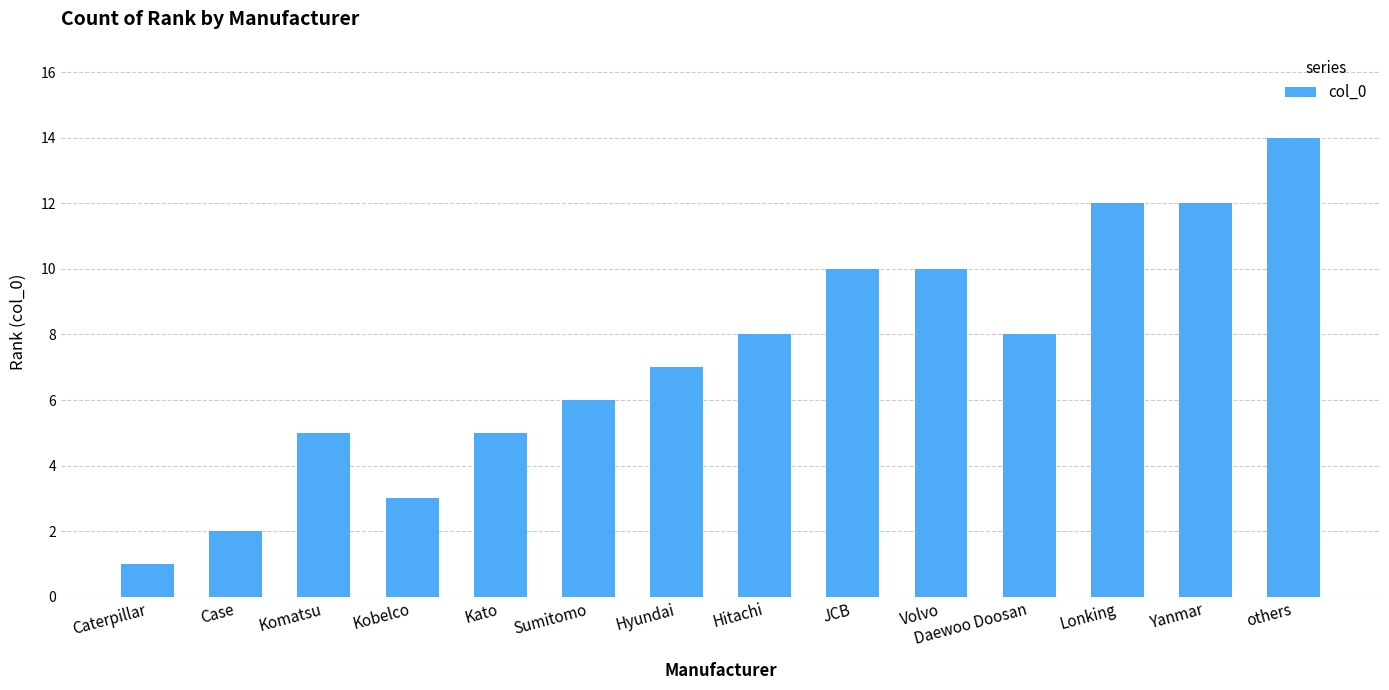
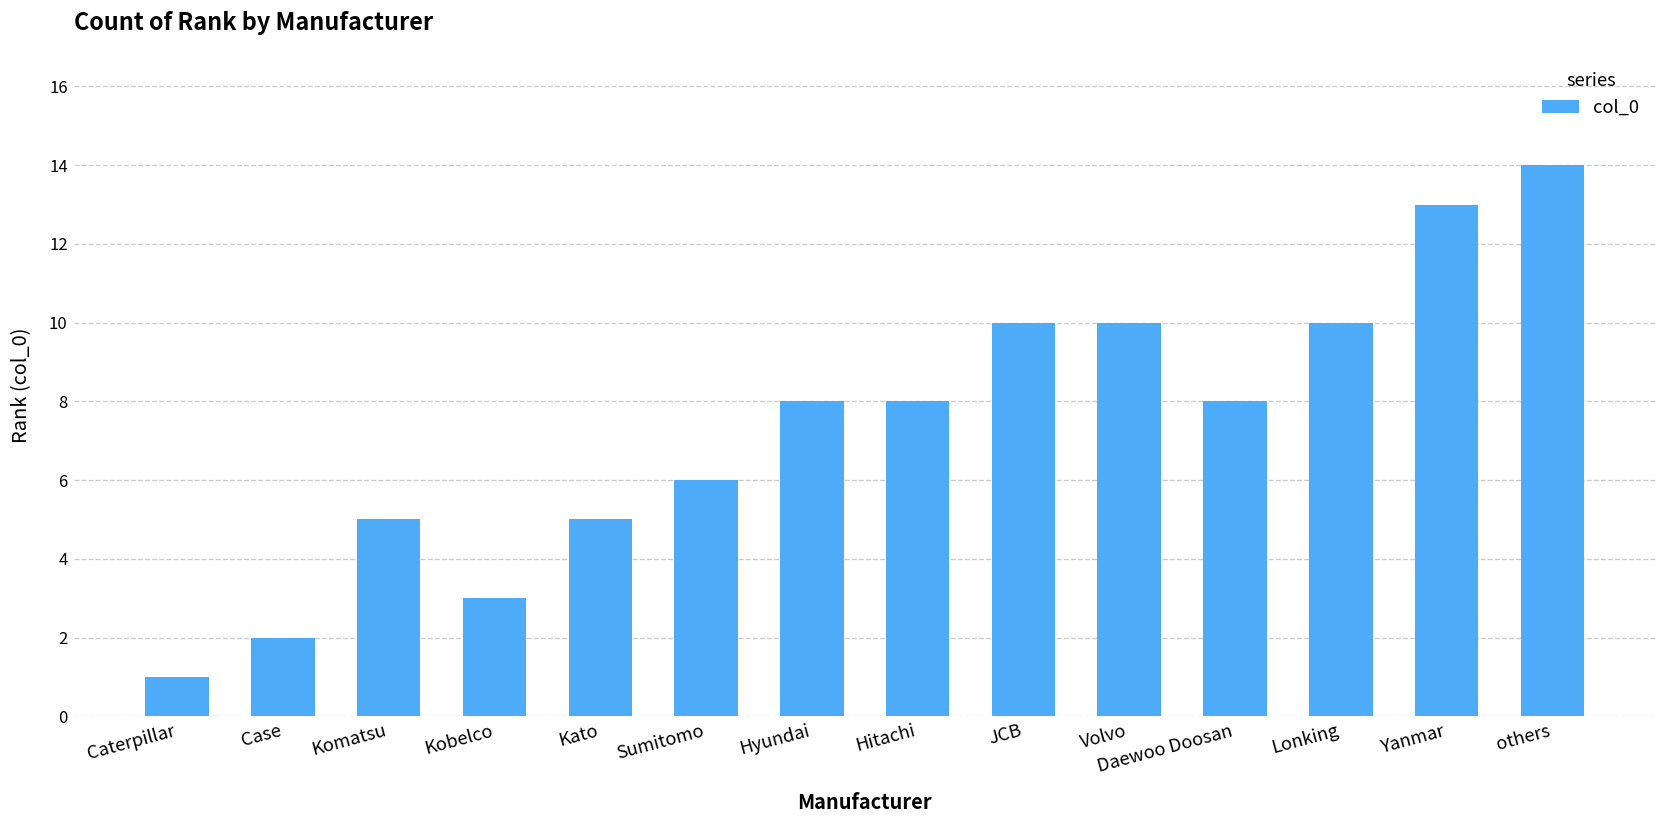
  {
    "Caterpillar": 1,
    "Case": 2,
    "Komatsu": 5,
    "Kobelco": 3,
    "Kato": 5,
    "Sumitomo": 6,
-   "Hyundai": 7,
+   "Hyundai": 8,
    "Hitachi": 8,
    "JCB": 10,
    "Volvo": 10,
    "Daewoo Doosan": 8,
-   "Lonking": 12,
-   "Yanmar": 12,
+   "Lonking": 10,
+   "Yanmar": 13,
    "others": 14
  }
